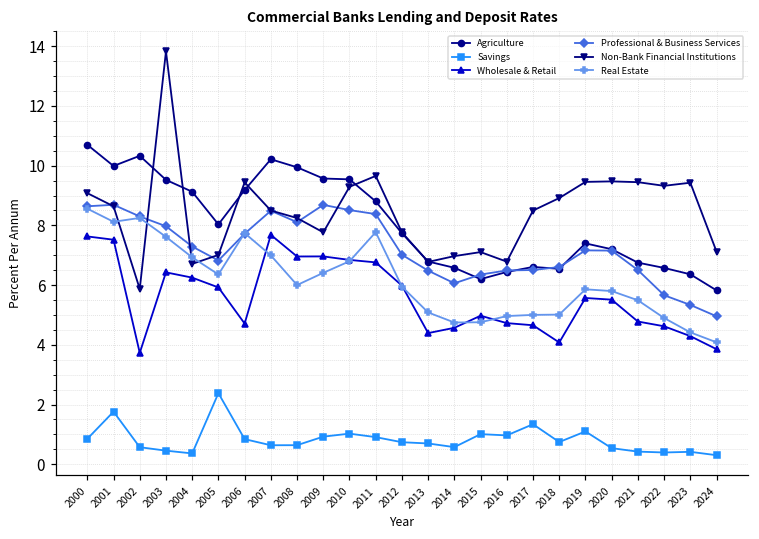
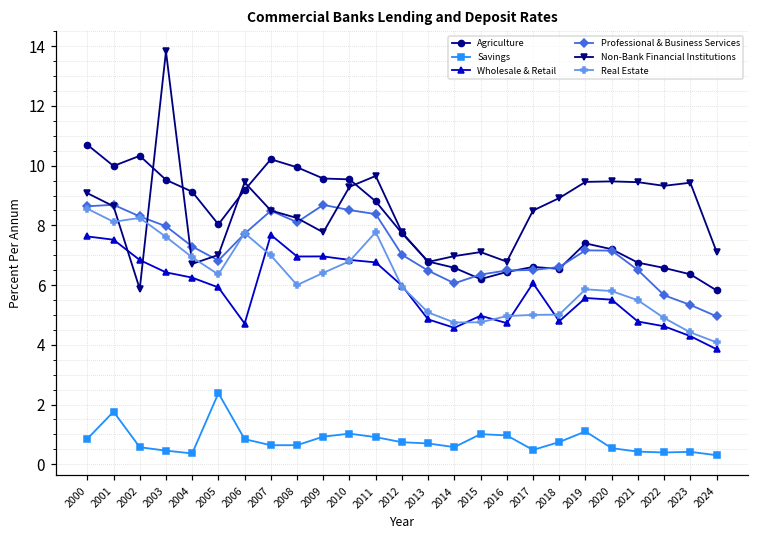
  {
    "Savings": {
      "2000": 0.9,
      "2001": 1.8,
      "2002": 0.6,
      "2003": 0.5,
      "2004": 0.4,
      "2005": 2.4,
      "2006": 0.8,
      "2007": 0.6,
      "2008": 0.6,
      "2009": 0.9,
      "2010": 1.0,
      "2011": 0.9,
      "2012": 0.7,
      "2013": 0.7,
      "2014": 0.6,
      "2015": 1.0,
      "2016": 1.0,
-     "2017": 1.3,
+     "2017": 0.5,
      "2018": 0.7,
      "2019": 1.1,
      "2020": 0.5,
      "2021": 0.4,
      "2022": 0.4,
      "2023": 0.4,
      "2024": 0.3
    },
    "Wholesale & Retail": {
      "2000": 7.6,
      "2001": 7.5,
-     "2002": 3.7,
+     "2002": 6.8,
      "2003": 6.4,
      "2004": 6.2,
      "2005": 5.9,
      "2006": 4.7,
      "2007": 7.7,
      "2008": 7.0,
      "2009": 7.0,
      "2011": 6.8,
-     "2013": 4.4,
+     "2013": 4.9,
      "2014": 4.6,
      "2015": 5.0,
      "2016": 4.7,
-     "2017": 4.7,
-     "2018": 4.1,
+     "2017": 6.1,
+     "2018": 4.8,
      "2019": 5.6,
      "2020": 5.5,
      "2021": 4.8,
      "2022": 4.6,
      "2023": 4.3,
      "2024": 3.9
    }
  }
